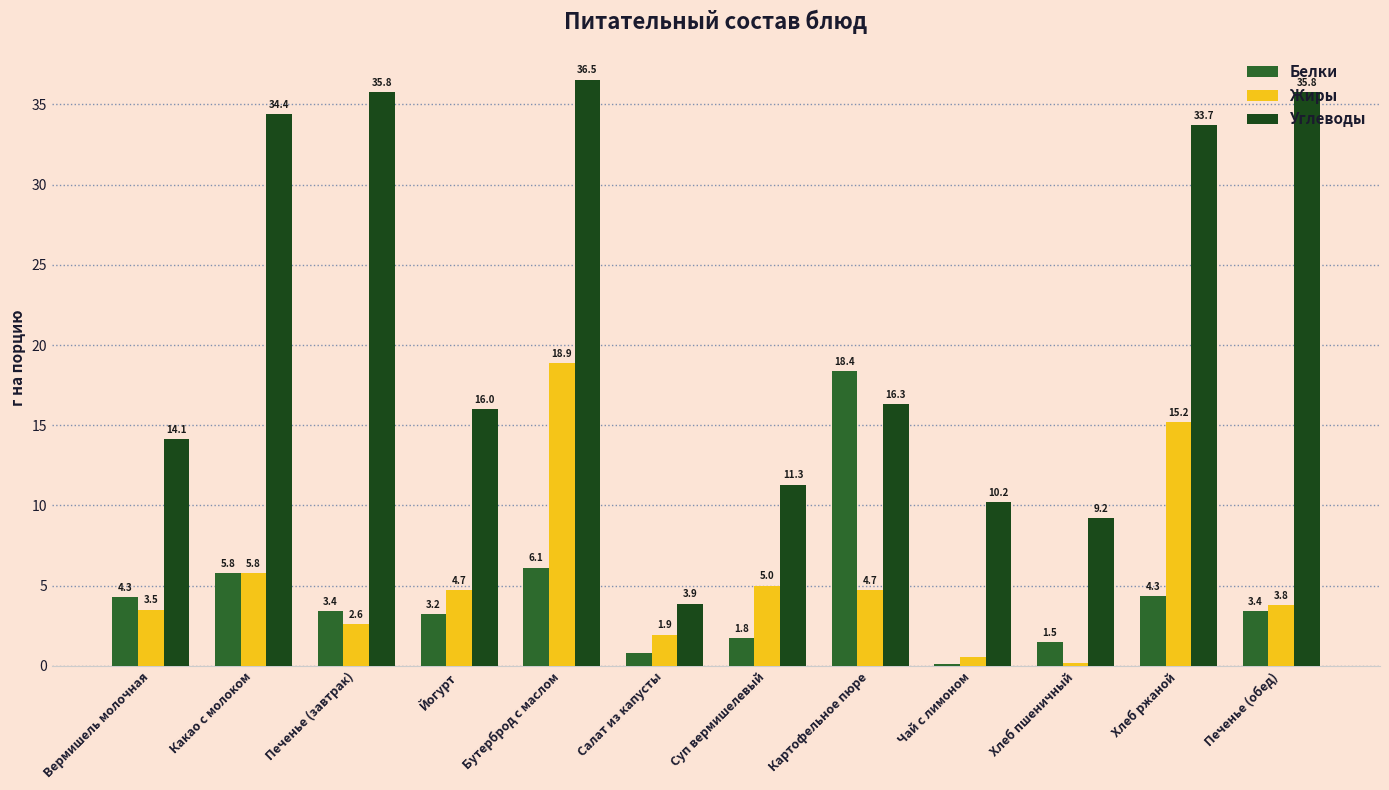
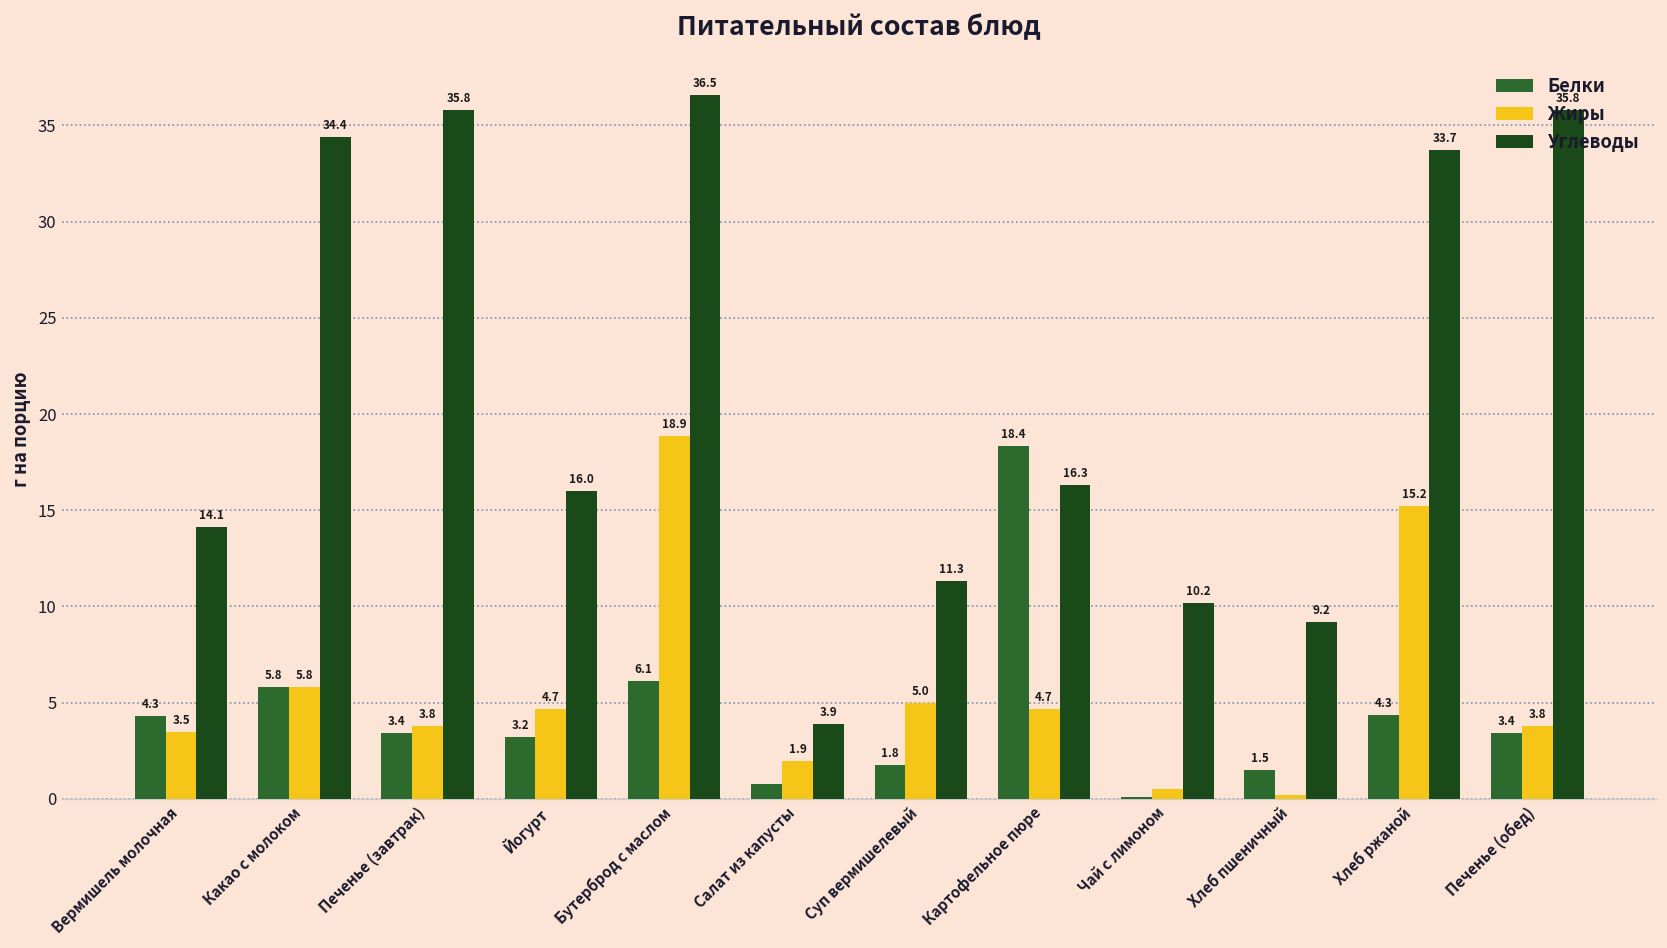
  {
    "Жиры": {
      "Вермишель молочная": 3.5,
      "Какао с молоком": 5.8,
-     "Печенье (завтрак)": 2.6,
+     "Печенье (завтрак)": 3.8,
      "Йогурт": 4.7,
      "Бутерброд с маслом": 18.9,
      "Салат из капусты": 1.9,
      "Суп вермишелевый": 5.0,
      "Картофельное пюре": 4.7,
      "Хлеб ржаной": 15.2,
      "Печенье (обед)": 3.8
    }
  }
